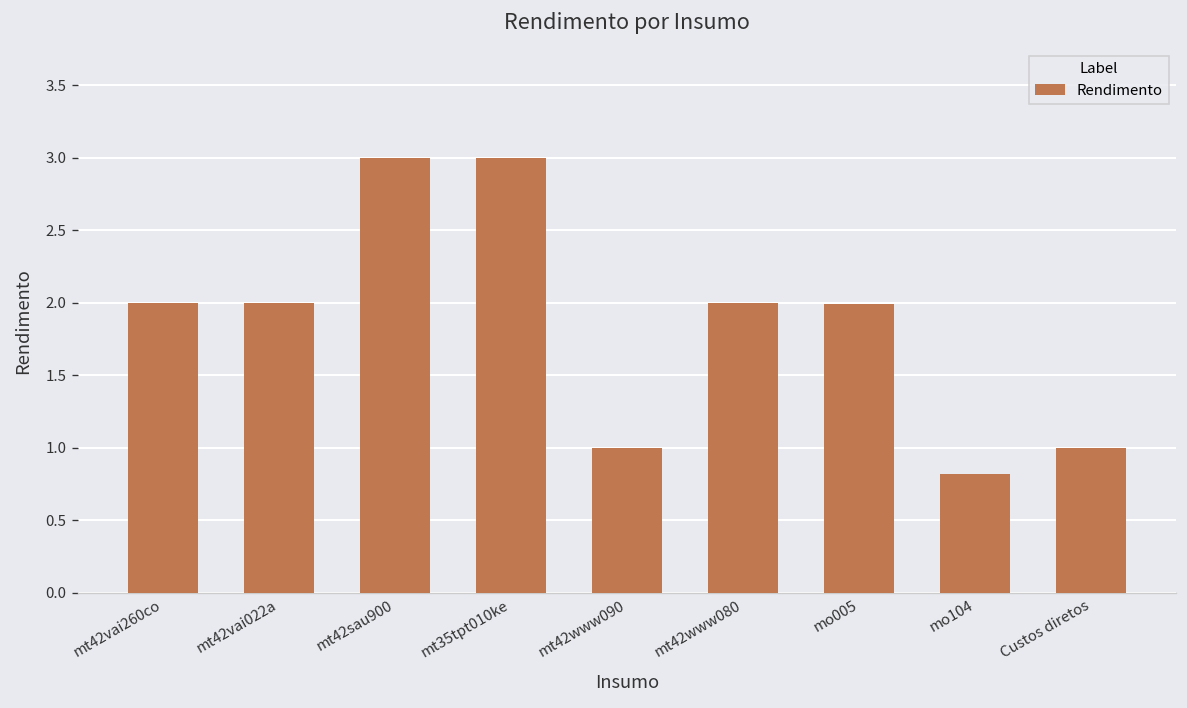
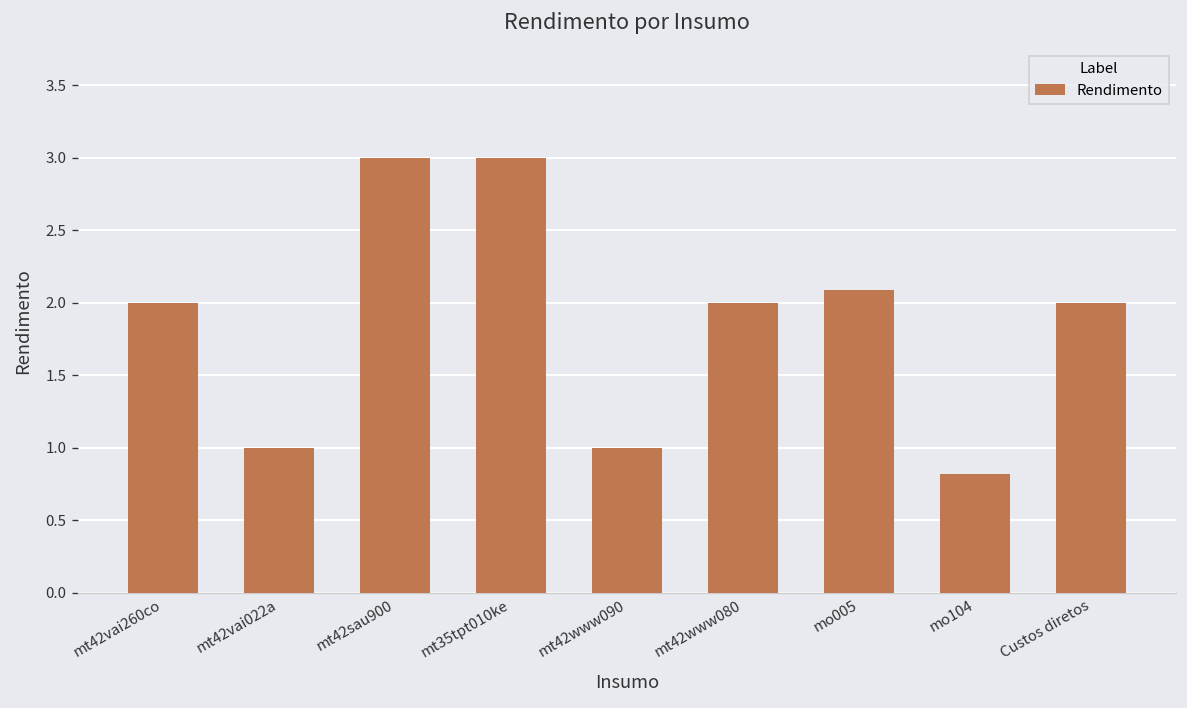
  {
    "mt42vai260co": 2.00,
-   "mt42vai022a": 2,
+   "mt42vai022a": 1,
    "mt42sau900": 3.00,
    "mt35tpt010ke": 3.00,
    "mt42www090": 1.00,
    "mt42www080": 2.00,
-   "mo005": 1.99,
+   "mo005": 2.09,
    "mo104": 0.82,
-   "Custos diretos": 1
+   "Custos diretos": 2
  }
